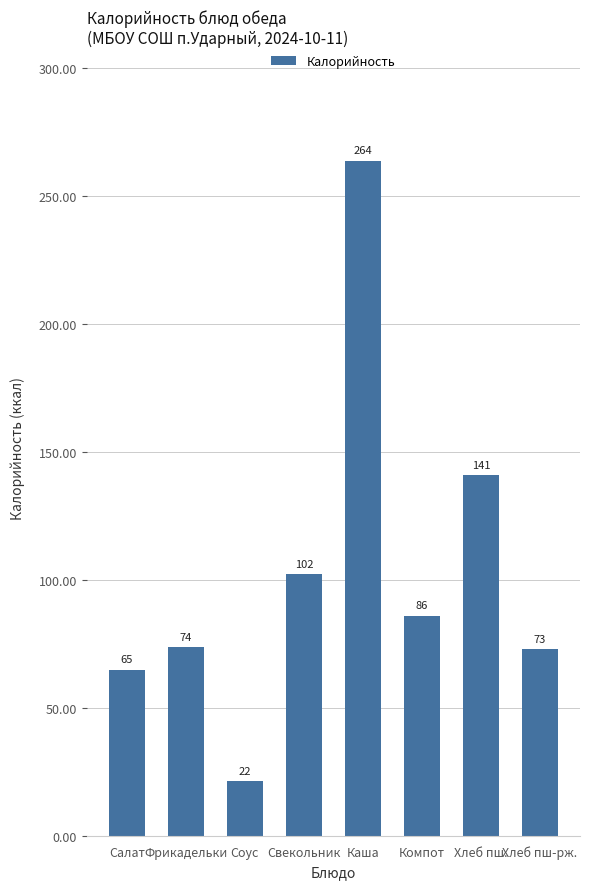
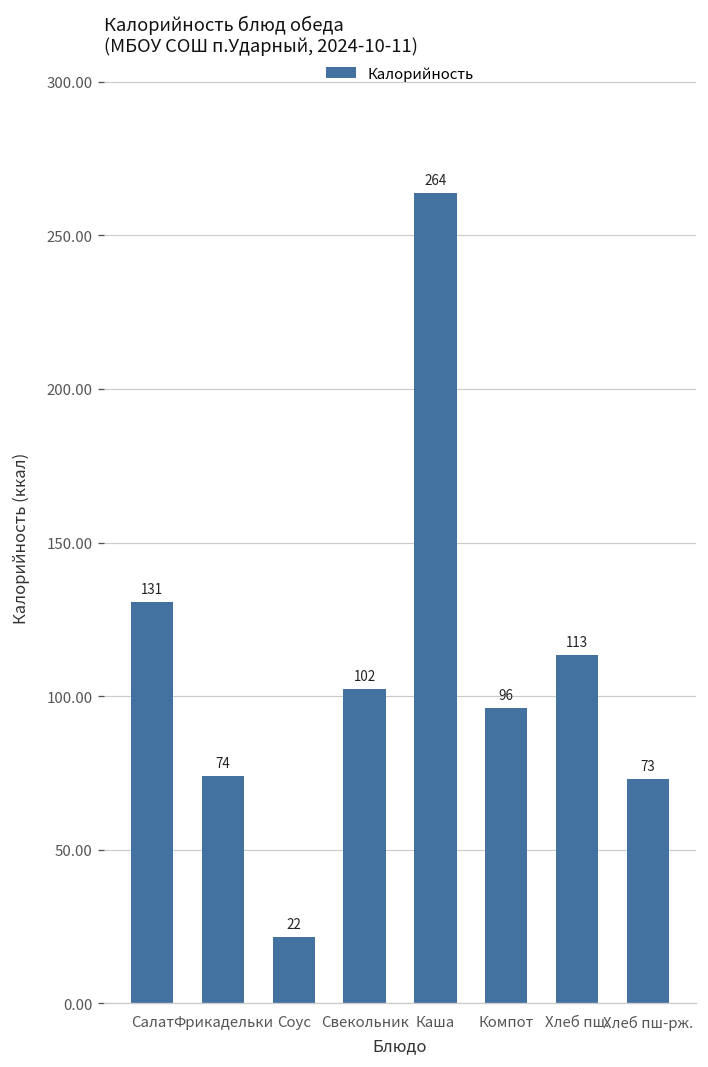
  {
-   "Салат": 65,
+   "Салат": 131,
    "Фрикадельки": 74,
    "Соус": 22,
    "Свекольник": 102,
    "Каша": 264,
-   "Компот": 86,
-   "Хлеб пш.": 141,
+   "Компот": 96,
+   "Хлеб пш.": 113,
    "Хлеб пш-рж.": 73
  }
